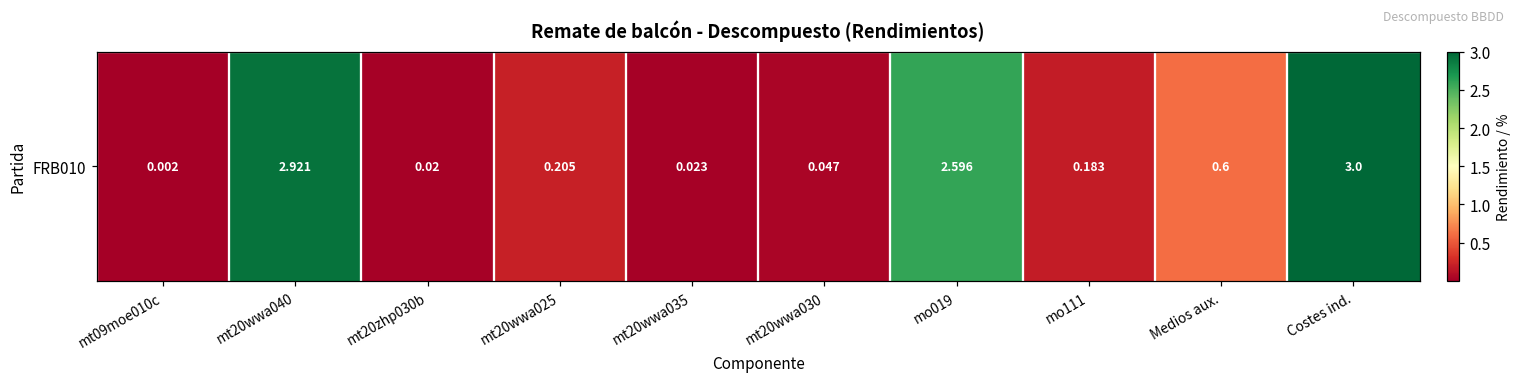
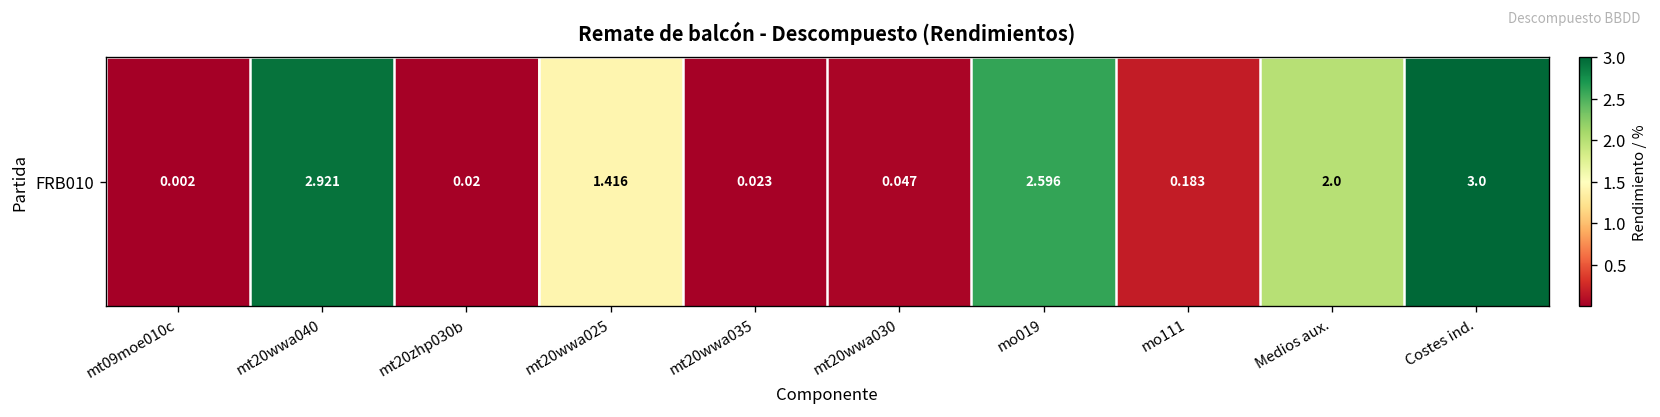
  {
    "FRB010": {
      "mt09moe010c": 0.002,
      "mt20wwa040": 2.921,
      "mt20zhp030b": 0.02,
-     "mt20wwa025": 0.205,
+     "mt20wwa025": 1.416,
      "mt20wwa035": 0.023,
      "mt20wwa030": 0.047,
      "mo019": 2.596,
      "mo111": 0.183,
-     "Medios aux.": 0.6,
+     "Medios aux.": 2.0,
      "Costes ind.": 3.0
    }
  }
